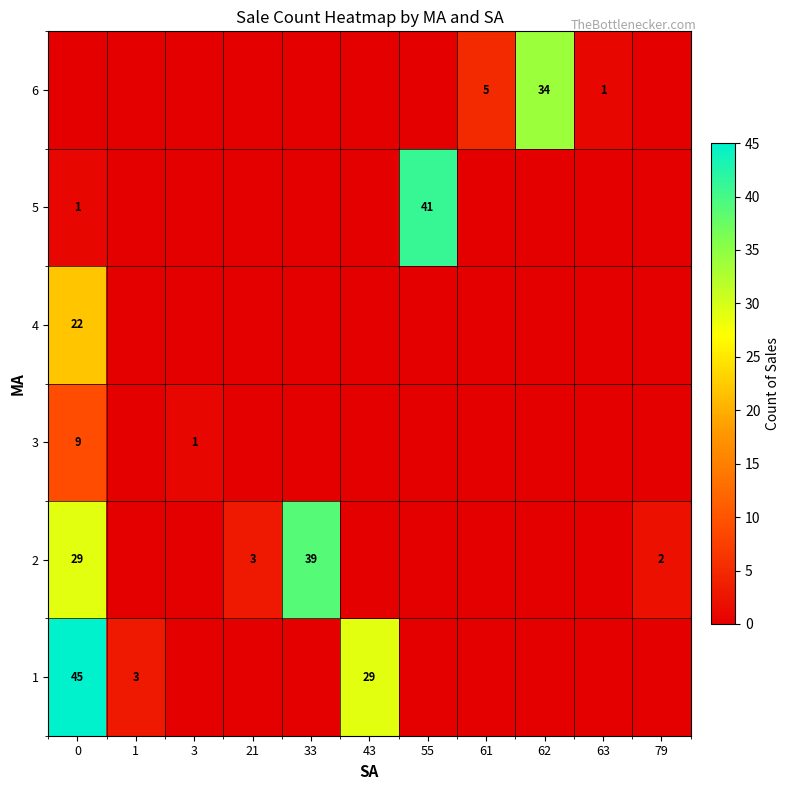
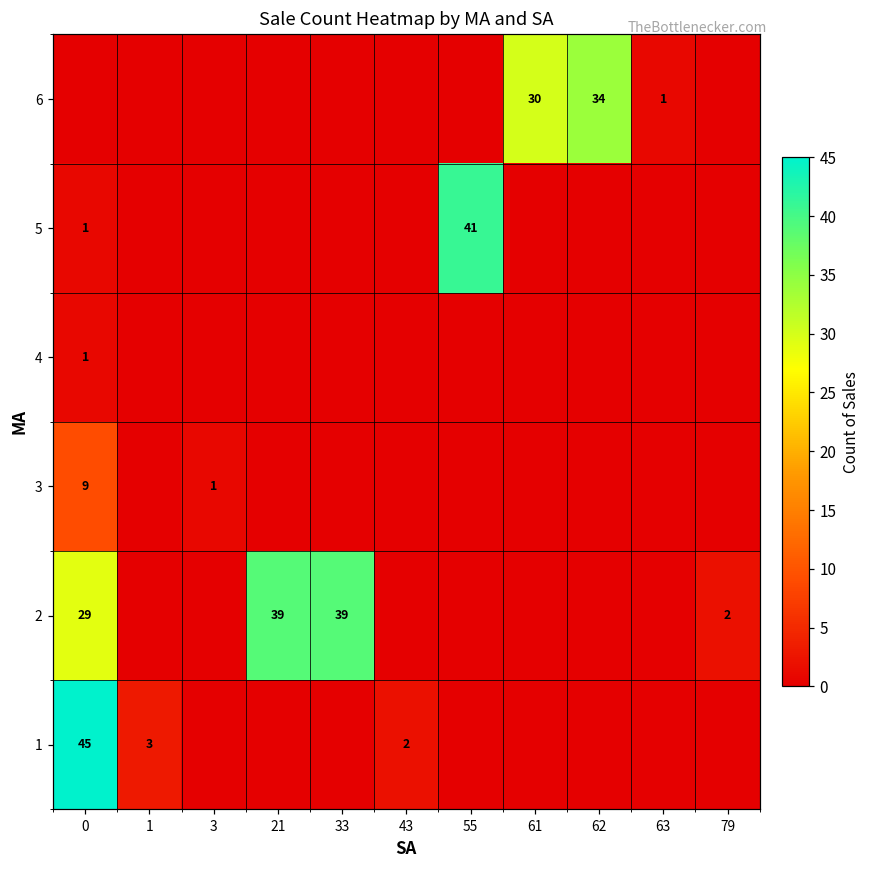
  {
    "6": {
-     "61": 5,
+     "61": 30,
      "62": 34,
      "63": 1
    },
    "5": {
      "0": 1,
      "55": 41
    },
    "4": {
-     "0": 22
+     "0": 1
    },
    "3": {
      "0": 9,
      "3": 1
    },
    "2": {
      "0": 29,
-     "21": 3,
+     "21": 39,
      "33": 39,
      "79": 2
    },
    "1": {
      "0": 45,
      "1": 3,
-     "43": 29
+     "43": 2
    }
  }
